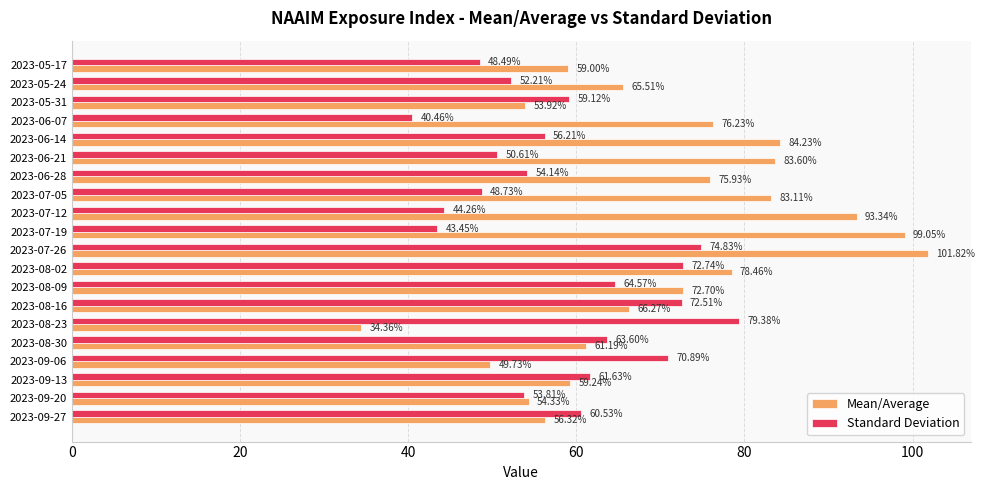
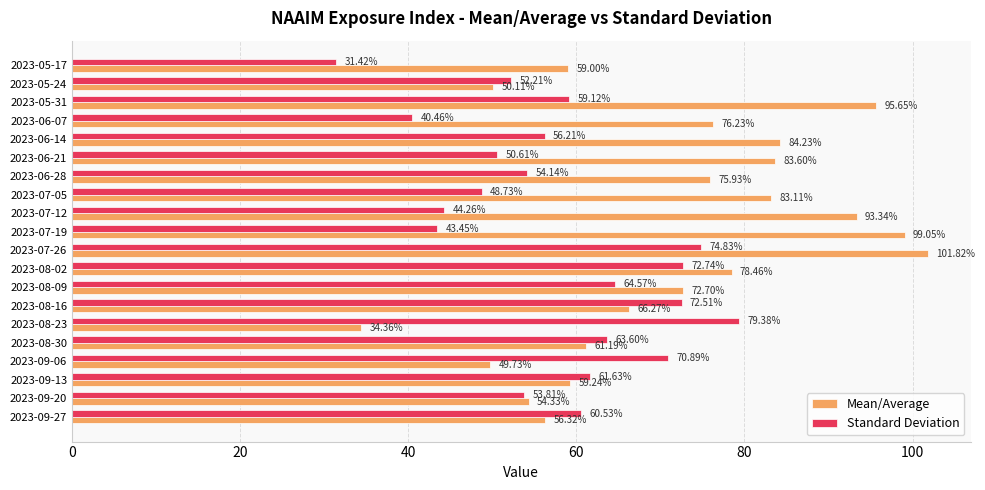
  {
    "Mean/Average": {
      "2023-05-17": "59.00%",
-     "2023-05-24": "65.51%",
-     "2023-05-31": "53.92%",
+     "2023-05-24": "50.11%",
+     "2023-05-31": "95.65%",
      "2023-06-07": "76.23%",
      "2023-06-14": "84.23%",
      "2023-06-21": "83.60%",
      "2023-06-28": "75.93%",
      "2023-07-05": "83.11%",
      "2023-07-12": "93.34%",
      "2023-07-19": "99.05%",
      "2023-07-26": "101.82%",
      "2023-08-02": "78.46%",
      "2023-08-09": "72.70%",
      "2023-08-16": "66.27%",
      "2023-08-23": "34.36%",
      "2023-08-30": "61.19%",
      "2023-09-06": "49.73%",
      "2023-09-13": "59.24%",
      "2023-09-27": "56.32%"
    },
    "Standard Deviation": {
-     "2023-05-17": "48.49%",
+     "2023-05-17": "31.42%",
      "2023-05-31": "59.12%",
      "2023-06-07": "40.46%",
      "2023-06-14": "56.21%",
      "2023-06-21": "50.61%",
      "2023-06-28": "54.14%",
      "2023-07-05": "48.73%",
      "2023-07-12": "44.26%",
      "2023-07-19": "43.45%",
      "2023-07-26": "74.83%",
      "2023-08-02": "72.74%",
      "2023-08-09": "64.57%",
      "2023-08-16": "72.51%",
      "2023-08-23": "79.38%",
      "2023-08-30": "63.60%",
      "2023-09-06": "70.89%",
      "2023-09-13": "61.63%",
      "2023-09-27": "60.53%"
    }
  }
